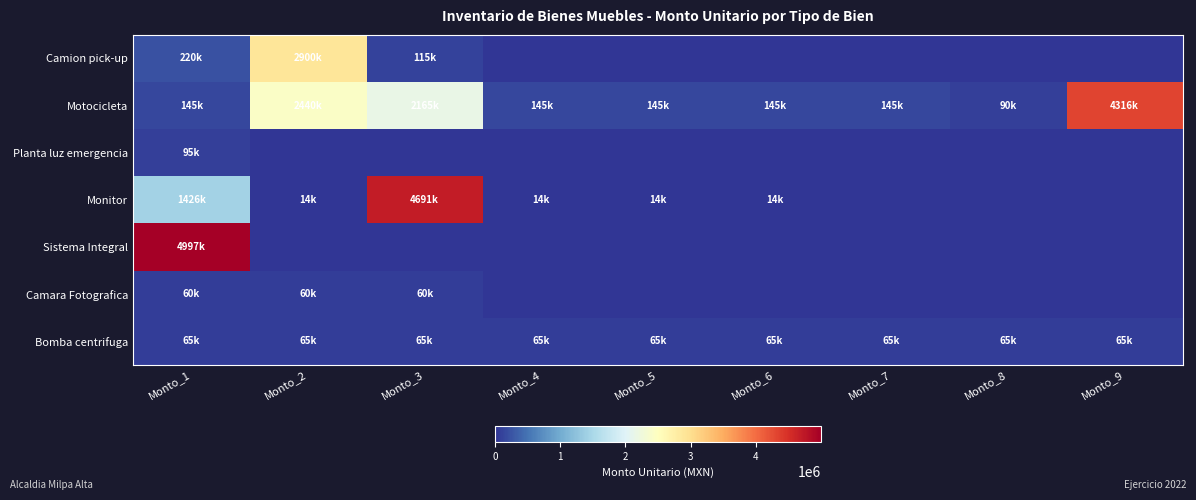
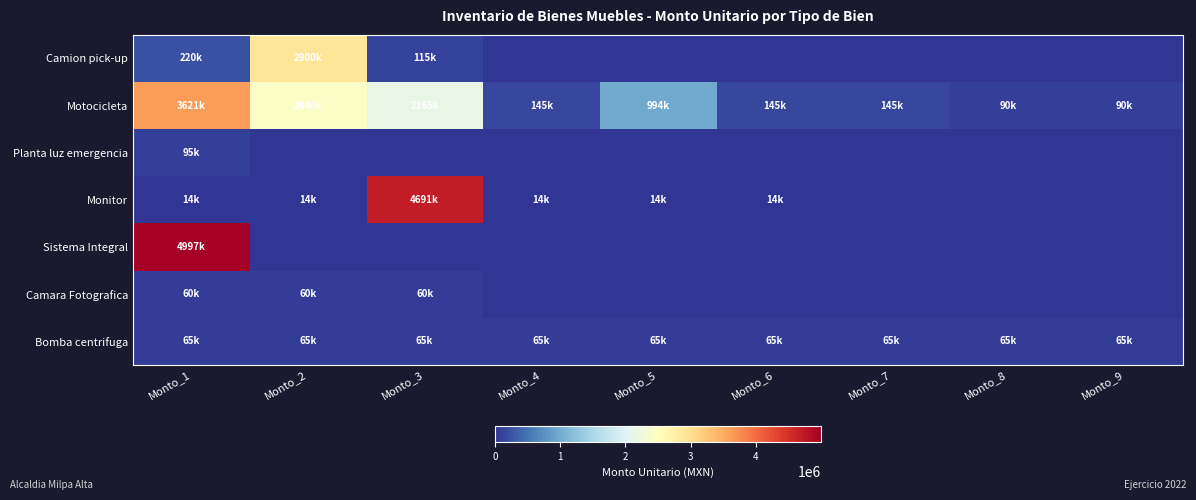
  {
    "Camion pick-up": {
      "Monto_1": "220k",
      "Monto_2": "2900k",
      "Monto_3": "115k"
    },
    "Motocicleta": {
-     "Monto_1": "145k",
+     "Monto_1": "3621k",
      "Monto_2": "2440k",
      "Monto_4": "145k",
-     "Monto_5": "145k",
+     "Monto_5": "994k",
      "Monto_6": "145k",
      "Monto_7": "145k",
      "Monto_8": "90k",
-     "Monto_9": "4316k"
+     "Monto_9": "90k"
    },
    "Planta luz emergencia": {
      "Monto_1": "95k"
    },
    "Monitor": {
-     "Monto_1": "1426k",
+     "Monto_1": "14k",
      "Monto_2": "14k",
      "Monto_3": "4691k",
      "Monto_4": "14k",
      "Monto_5": "14k",
      "Monto_6": "14k"
    },
    "Sistema Integral": {
      "Monto_1": "4997k"
    },
    "Camara Fotografica": {
      "Monto_1": "60k",
      "Monto_2": "60k",
      "Monto_3": "60k"
    },
    "Bomba centrifuga": {
      "Monto_1": "65k",
      "Monto_2": "65k",
      "Monto_3": "65k",
      "Monto_4": "65k",
      "Monto_5": "65k",
      "Monto_6": "65k",
      "Monto_7": "65k",
      "Monto_8": "65k",
      "Monto_9": "65k"
    }
  }
